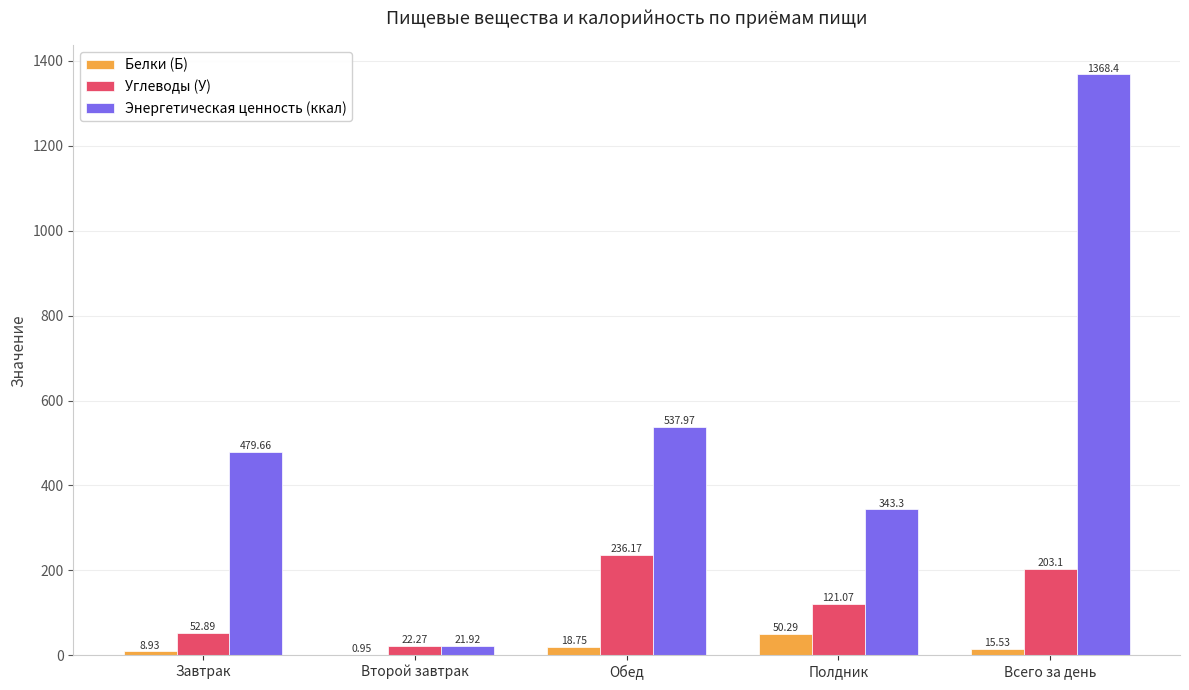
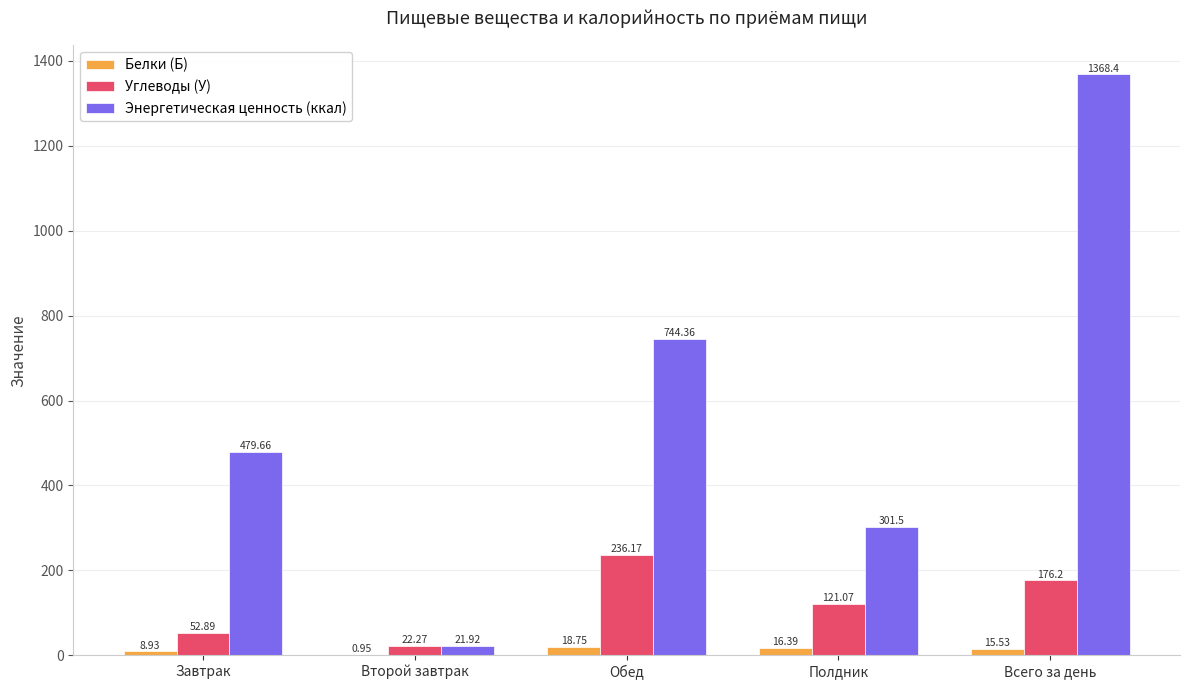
  {
    "Белки (Б)": {
      "Завтрак": 8.93,
      "Второй завтрак": 0.95,
      "Обед": 18.75,
-     "Полдник": 50.29,
+     "Полдник": 16.39,
      "Всего за день": 15.53
    },
    "Углеводы (У)": {
      "Завтрак": 52.89,
      "Второй завтрак": 22.27,
      "Обед": 236.17,
      "Полдник": 121.07,
-     "Всего за день": 203.1
+     "Всего за день": 176.2
    },
    "Энергетическая ценность (ккал)": {
      "Завтрак": 479.66,
      "Второй завтрак": 21.92,
-     "Обед": 537.97,
-     "Полдник": 343.3,
+     "Обед": 744.36,
+     "Полдник": 301.5,
      "Всего за день": 1368.4
    }
  }
